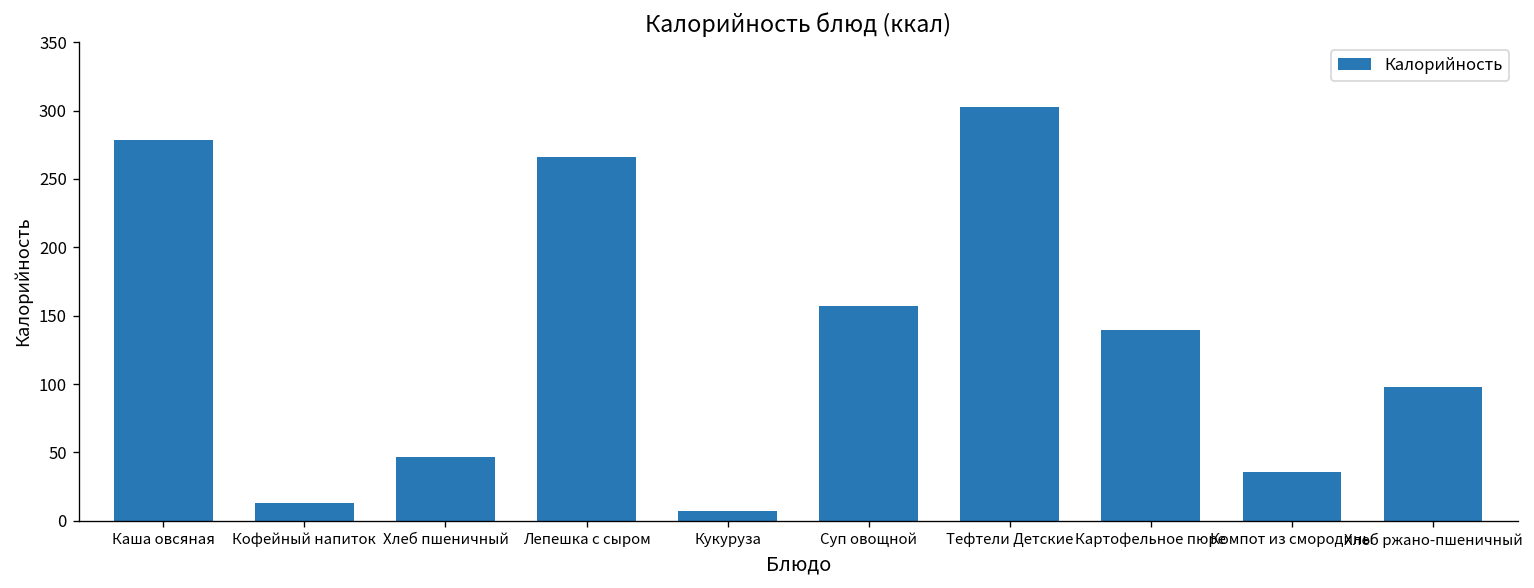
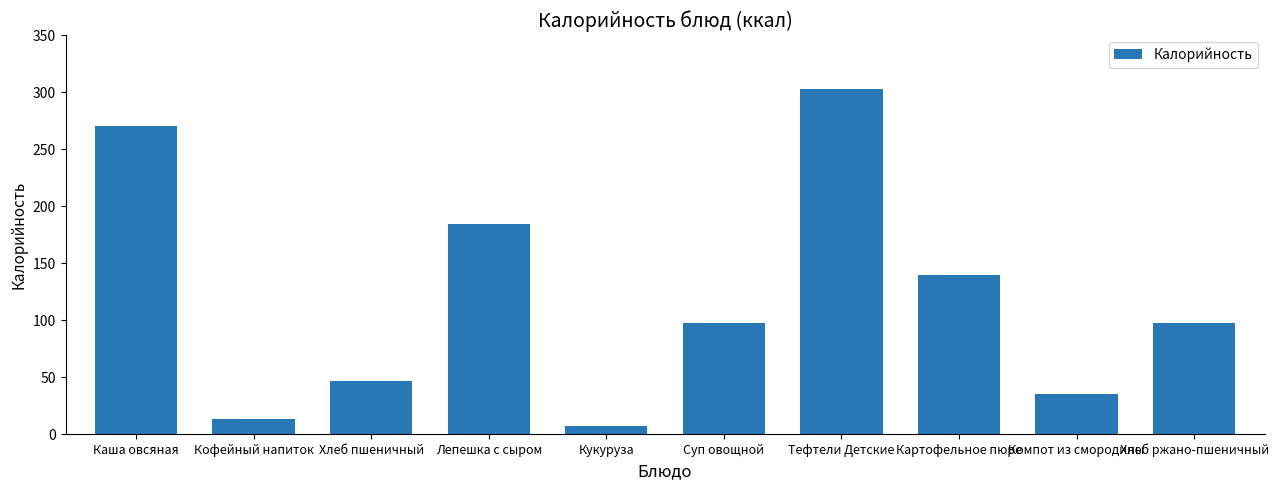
  {
-   "Каша овсяная": 279,
+   "Каша овсяная": 271,
    "Кофейный напиток": 13,
    "Хлеб пшеничный": 47,
-   "Лепешка с сыром": 266,
+   "Лепешка с сыром": 185,
    "Кукуруза": 7,
-   "Суп овощной": 157,
+   "Суп овощной": 97,
    "Тефтели Детские": 302,
    "Картофельное пюре": 139
  }
